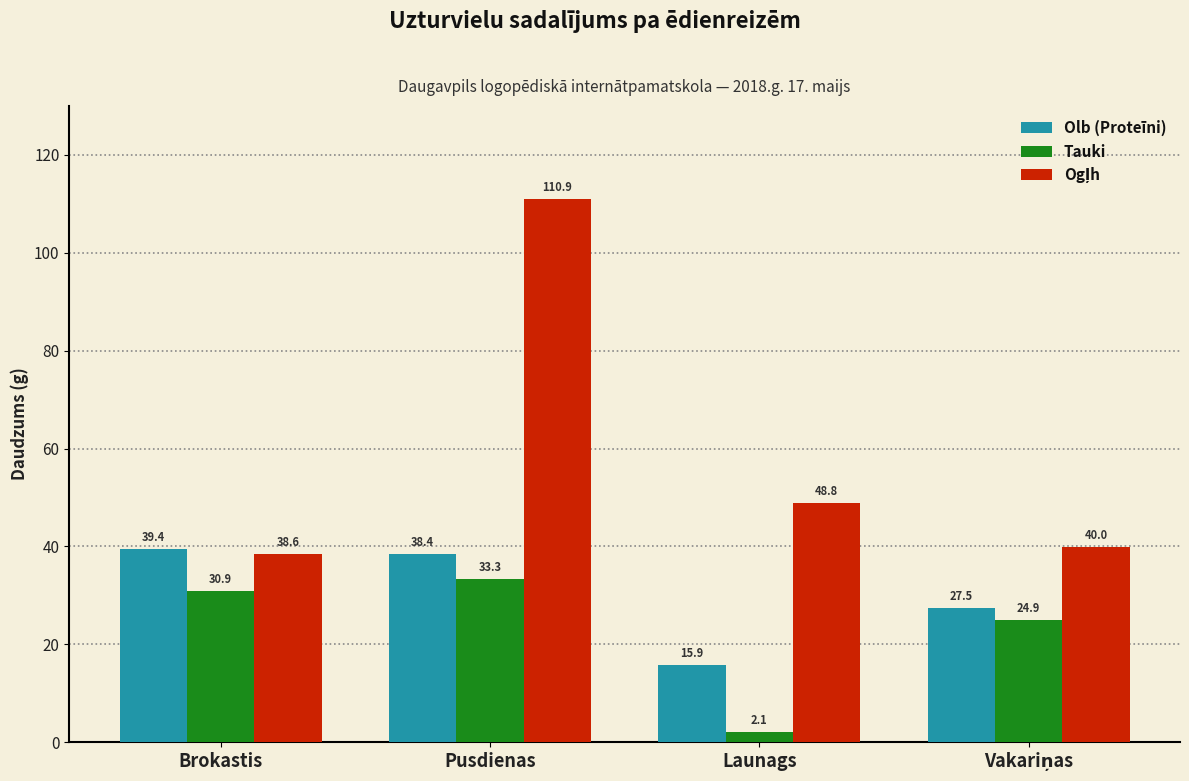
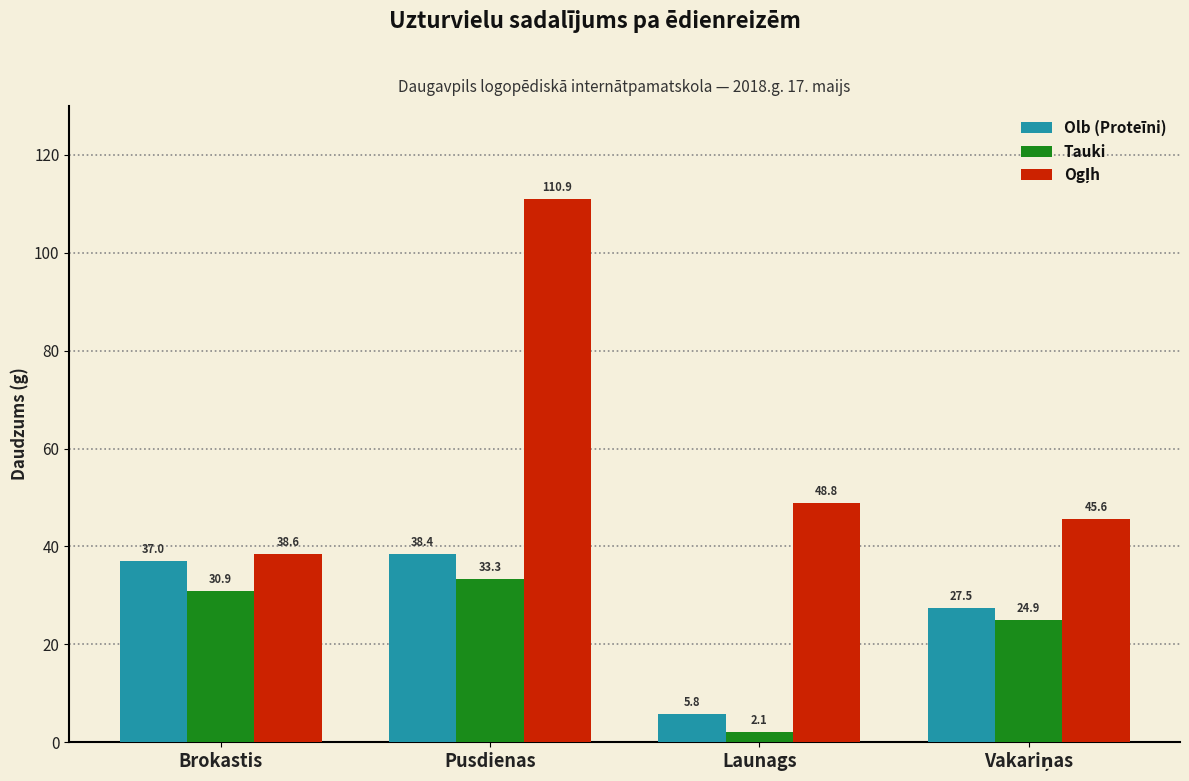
  {
    "Olb (Proteīni)": {
-     "Brokastis": 39.4,
+     "Brokastis": 37.0,
      "Pusdienas": 38.4,
-     "Launags": 15.9,
+     "Launags": 5.8,
      "Vakariņas": 27.5
    },
    "Tauki": {
      "Brokastis": 30.9,
      "Pusdienas": 33.3,
      "Launags": 2.1,
      "Vakariņas": 24.9
    },
    "Ogļh": {
      "Brokastis": 38.6,
      "Pusdienas": 110.9,
      "Launags": 48.8,
-     "Vakariņas": 40.0
+     "Vakariņas": 45.6
    }
  }
